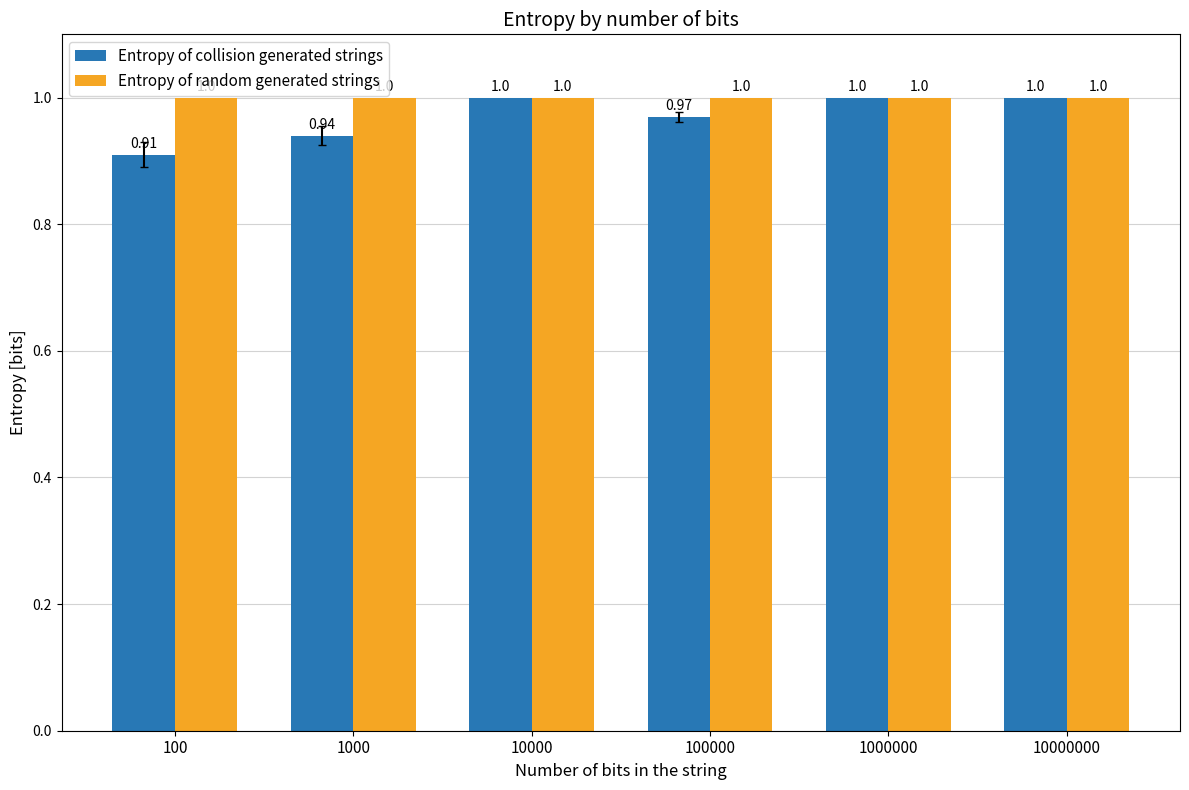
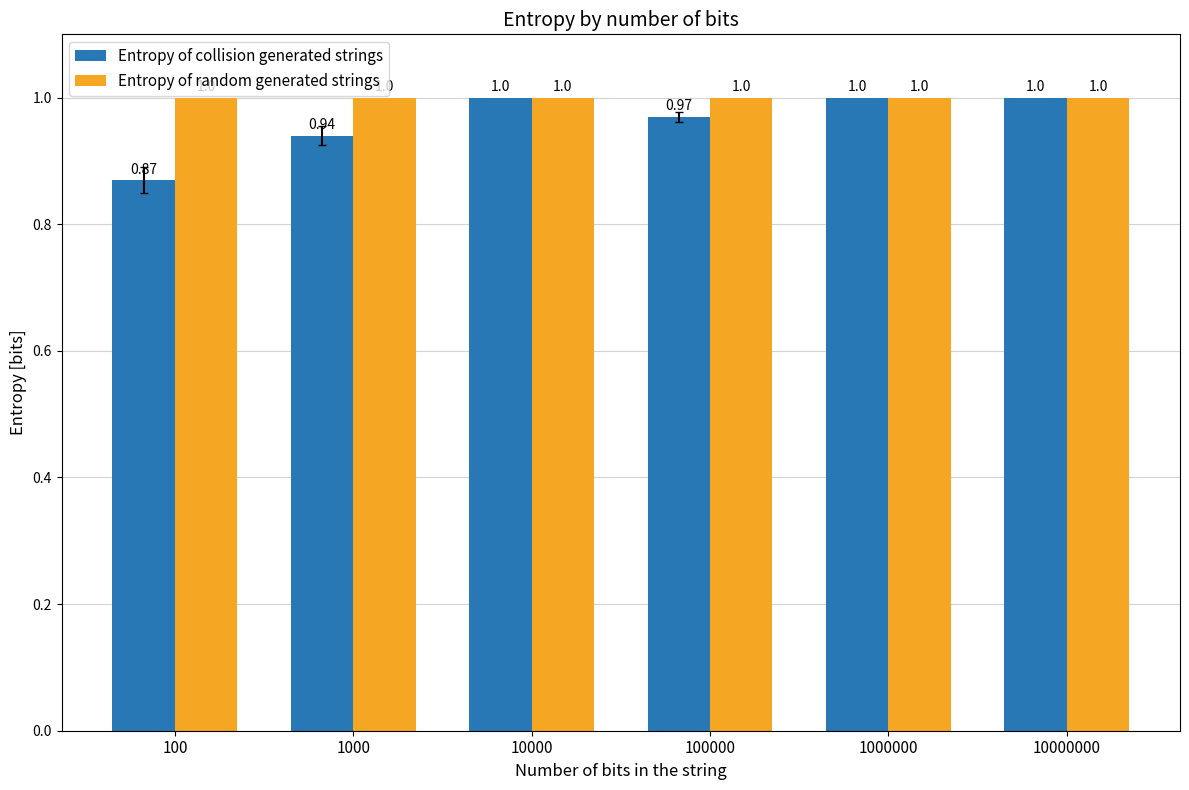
  {
    "Entropy of collision generated strings": {
-     "100": 0.91,
+     "100": 0.87,
      "10000": 1.0,
      "1000000": 1.0,
      "10000000": 1.0
    },
    "Entropy of random generated strings": {
      "10000": 1.0,
      "100000": 1.0,
      "1000000": 1.0,
      "10000000": 1.0
    }
  }
